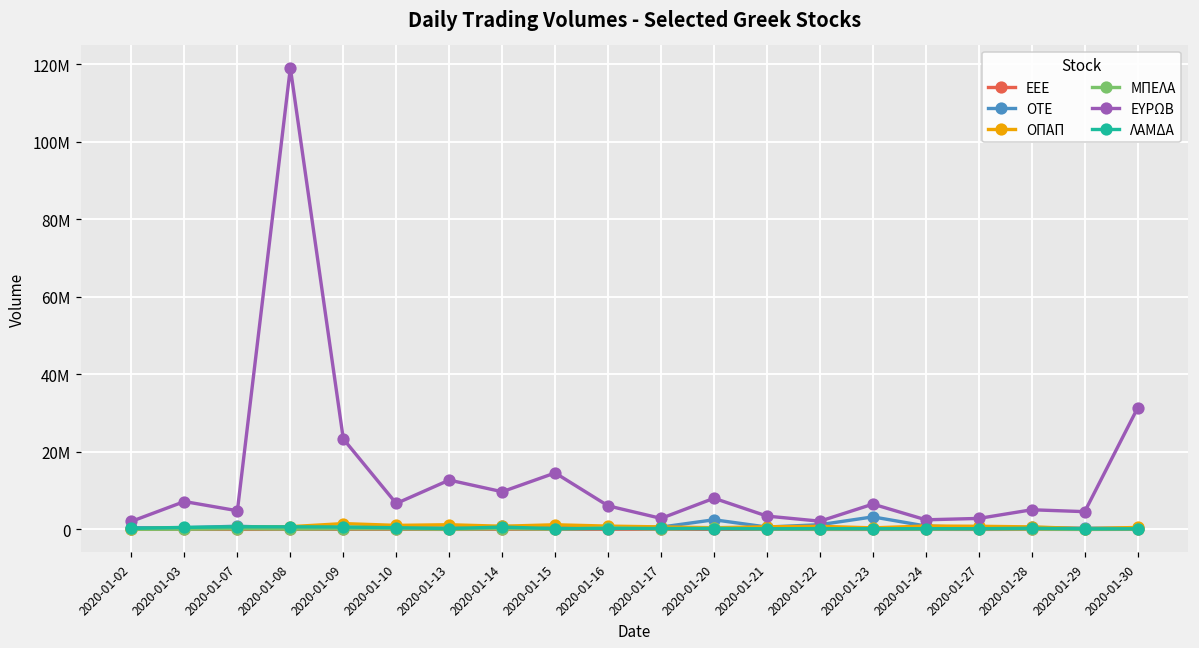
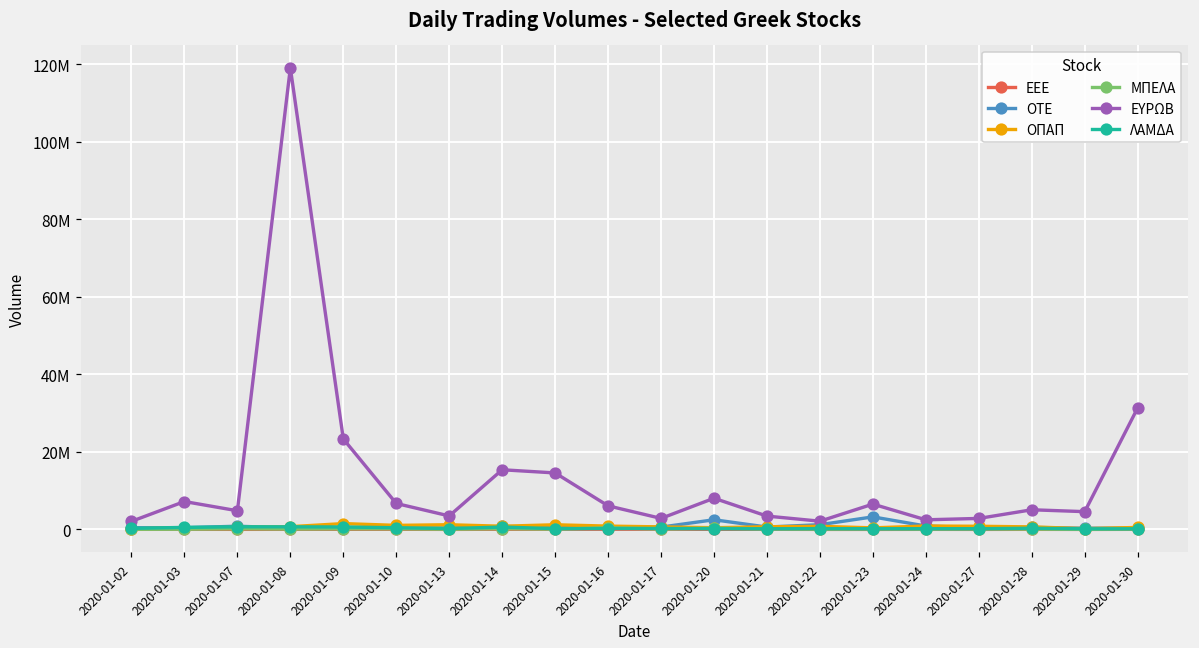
  {
    "ΟΤΕ": {
      "2020-01-20": 2000000,
      "2020-01-23": 3000000
    },
    "ΟΠΑΠ": {
      "2020-01-09": 2000000,
      "2020-01-13": 1000000
    },
    "ΕΥΡΩΒ": {
      "2020-01-02": 2000000,
      "2020-01-03": 7000000,
      "2020-01-07": 5000000,
      "2020-01-08": 119000000,
      "2020-01-09": 23000000,
      "2020-01-10": 7000000,
-     "2020-01-13": 13000000,
-     "2020-01-14": 10000000,
+     "2020-01-13": 3000000,
+     "2020-01-14": 15000000,
      "2020-01-15": 15000000,
      "2020-01-16": 6000000,
      "2020-01-17": 3000000,
      "2020-01-20": 8000000,
      "2020-01-21": 3000000,
      "2020-01-22": 2000000,
      "2020-01-23": 7000000,
      "2020-01-24": 2000000,
      "2020-01-27": 3000000,
      "2020-01-28": 5000000,
      "2020-01-29": 5000000,
      "2020-01-30": 31000000
    }
  }
